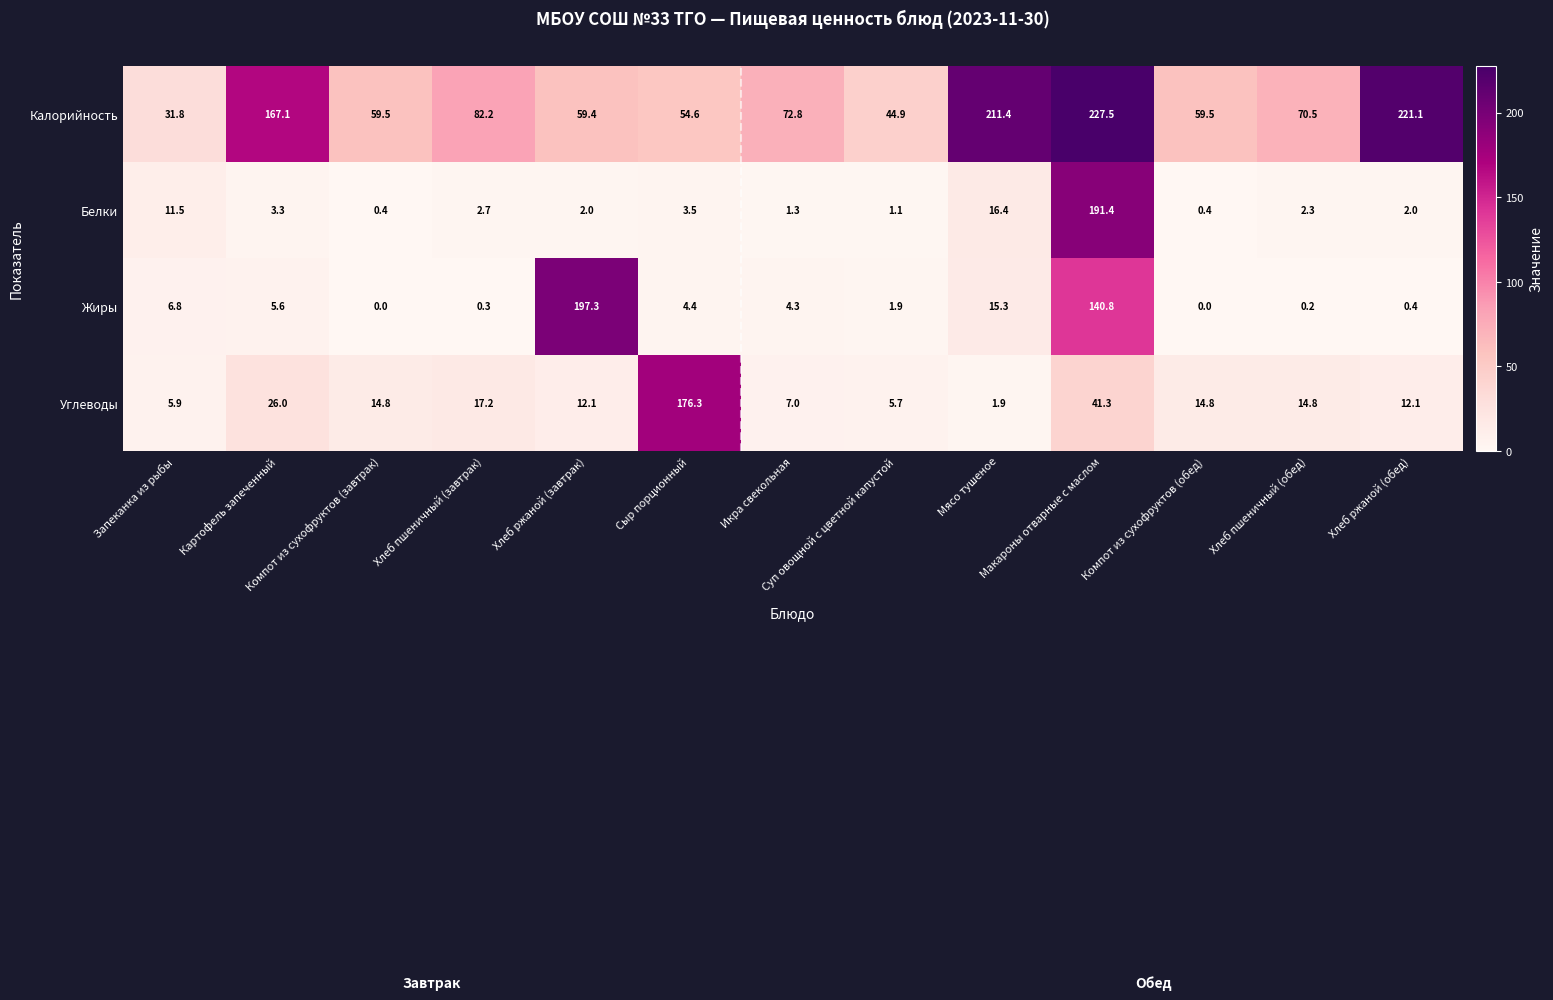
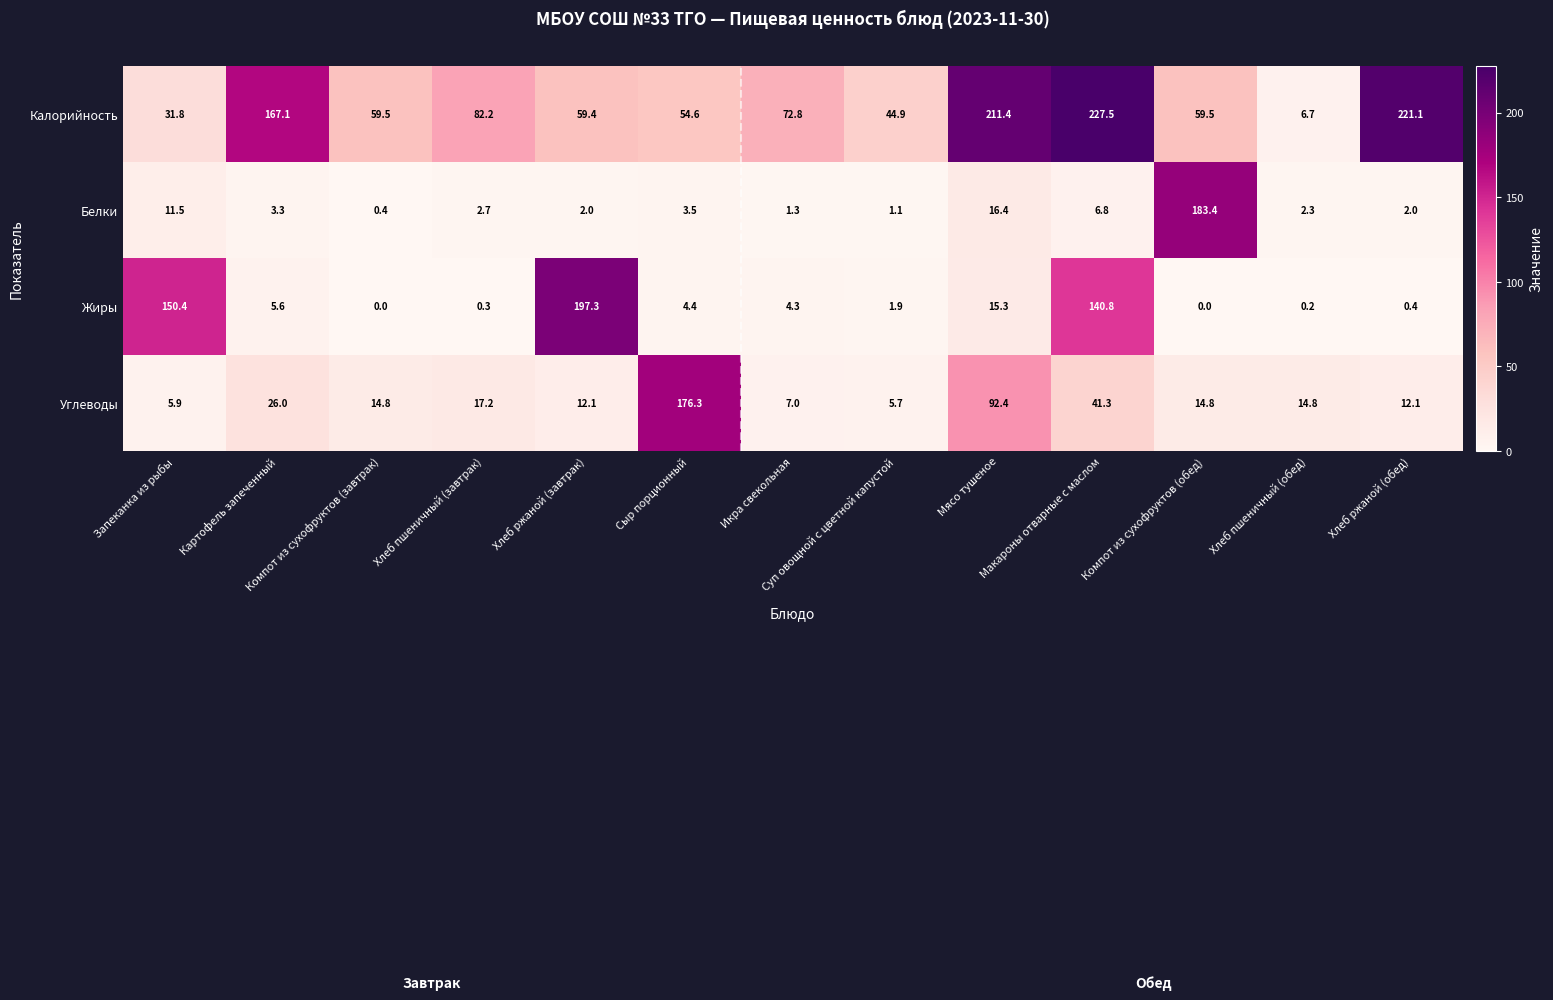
  {
    "Калорийность": {
      "Запеканка из рыбы": 31.8,
      "Картофель запеченный": 167.1,
      "Компот из сухофруктов (завтрак)": 59.5,
      "Хлеб пшеничный (завтрак)": 82.2,
      "Хлеб ржаной (завтрак)": 59.4,
      "Сыр порционный": 54.6,
      "Икра свекольная": 72.8,
      "Суп овощной с цветной капустой": 44.9,
      "Мясо тушеное": 211.4,
      "Макароны отварные с маслом": 227.5,
      "Компот из сухофруктов (обед)": 59.5,
-     "Хлеб пшеничный (обед)": 70.5,
+     "Хлеб пшеничный (обед)": 6.7,
      "Хлеб ржаной (обед)": 221.1
    },
    "Белки": {
      "Запеканка из рыбы": 11.5,
      "Картофель запеченный": 3.3,
      "Компот из сухофруктов (завтрак)": 0.4,
      "Хлеб пшеничный (завтрак)": 2.7,
      "Хлеб ржаной (завтрак)": 2.0,
      "Сыр порционный": 3.5,
      "Икра свекольная": 1.3,
      "Суп овощной с цветной капустой": 1.1,
      "Мясо тушеное": 16.4,
-     "Макароны отварные с маслом": 191.4,
-     "Компот из сухофруктов (обед)": 0.4,
+     "Макароны отварные с маслом": 6.8,
+     "Компот из сухофруктов (обед)": 183.4,
      "Хлеб пшеничный (обед)": 2.3,
      "Хлеб ржаной (обед)": 2.0
    },
    "Жиры": {
-     "Запеканка из рыбы": 6.8,
+     "Запеканка из рыбы": 150.4,
      "Картофель запеченный": 5.6,
      "Компот из сухофруктов (завтрак)": 0.0,
      "Хлеб пшеничный (завтрак)": 0.3,
      "Хлеб ржаной (завтрак)": 197.3,
      "Сыр порционный": 4.4,
      "Икра свекольная": 4.3,
      "Суп овощной с цветной капустой": 1.9,
      "Мясо тушеное": 15.3,
      "Макароны отварные с маслом": 140.8,
      "Компот из сухофруктов (обед)": 0.0,
      "Хлеб пшеничный (обед)": 0.2,
      "Хлеб ржаной (обед)": 0.4
    },
    "Углеводы": {
      "Запеканка из рыбы": 5.9,
      "Картофель запеченный": 26.0,
      "Компот из сухофруктов (завтрак)": 14.8,
      "Хлеб пшеничный (завтрак)": 17.2,
      "Хлеб ржаной (завтрак)": 12.1,
      "Сыр порционный": 176.3,
      "Икра свекольная": 7.0,
      "Суп овощной с цветной капустой": 5.7,
-     "Мясо тушеное": 1.9,
+     "Мясо тушеное": 92.4,
      "Макароны отварные с маслом": 41.3,
      "Компот из сухофруктов (обед)": 14.8,
      "Хлеб пшеничный (обед)": 14.8,
      "Хлеб ржаной (обед)": 12.1
    }
  }
